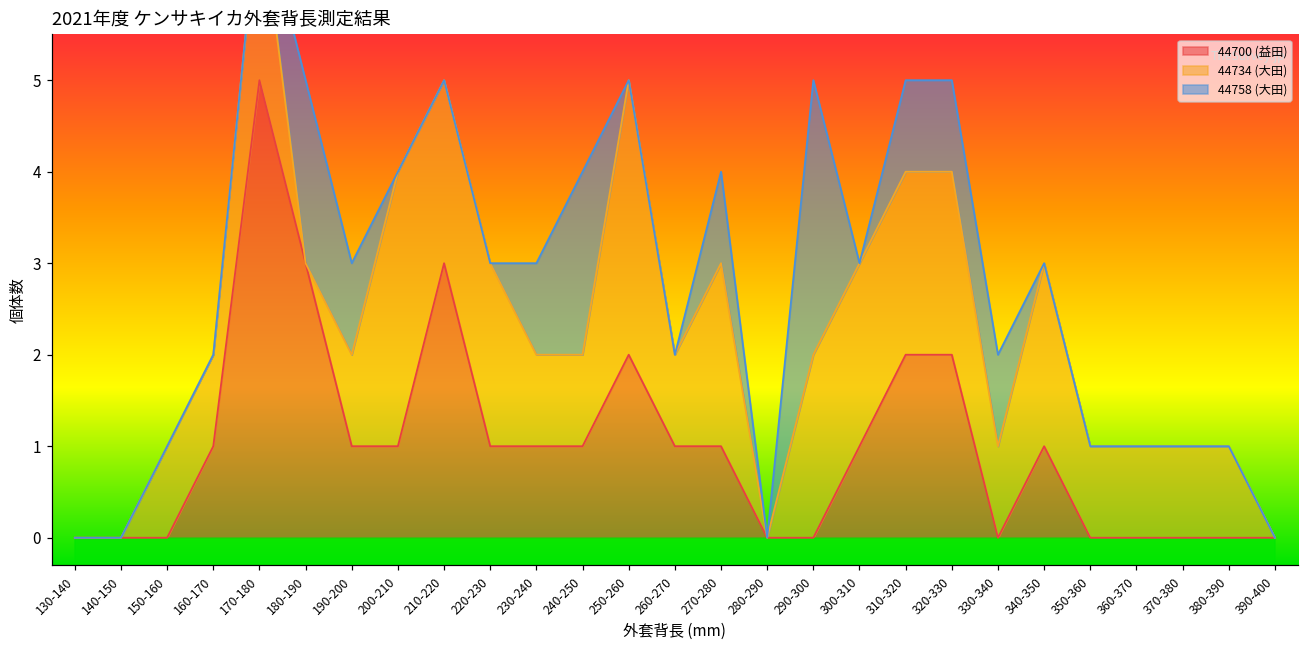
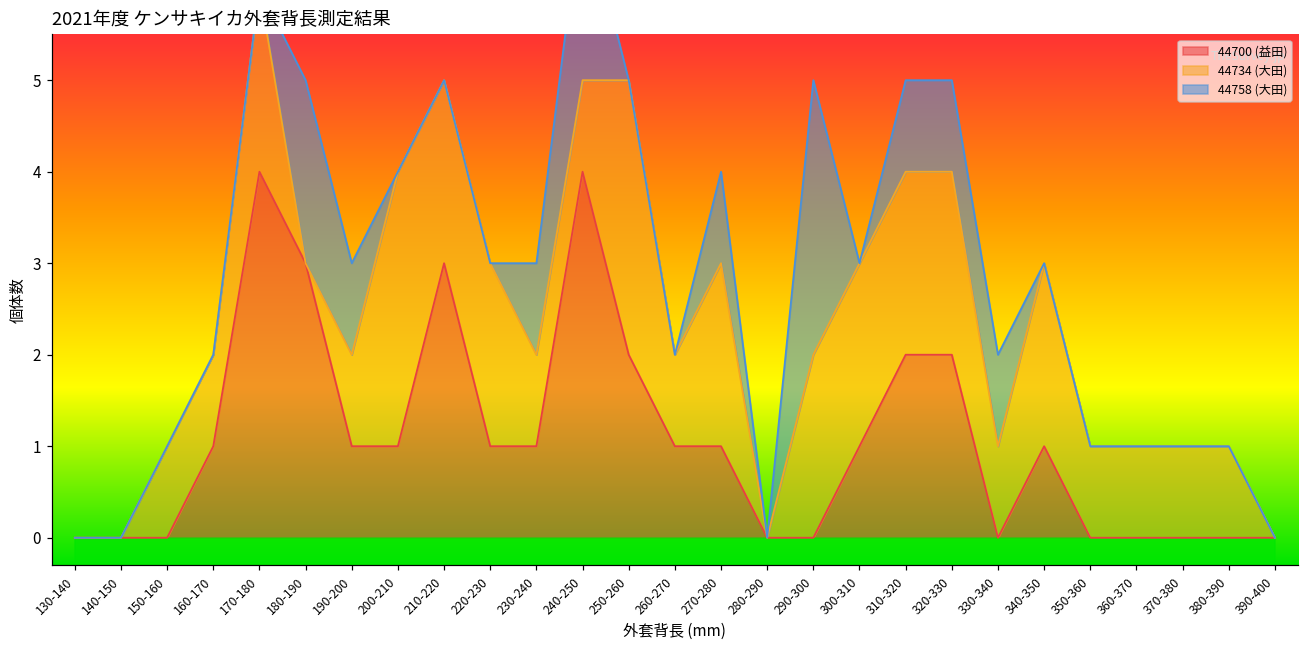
  {
    "44700 (益田)": {
      "160-170": 1,
-     "170-180": 5,
+     "170-180": 4,
      "190-200": 1,
      "200-210": 1,
      "210-220": 3,
      "220-230": 1,
      "230-240": 1,
-     "240-250": 1,
+     "240-250": 4,
      "250-260": 2,
      "260-270": 1,
      "270-280": 1,
      "300-310": 1,
      "310-320": 2,
      "320-330": 2,
      "340-350": 1
    },
    "44734 (大田)": {
      "190-200": 1,
      "230-240": 1,
      "240-250": 1,
      "270-280": 2,
      "290-300": 2,
      "310-320": 2,
      "320-330": 2,
      "330-340": 1
    },
    "44758 (大田)": {
      "180-190": 2,
      "190-200": 1,
      "230-240": 1,
      "270-280": 1,
      "290-300": 3,
      "310-320": 1,
      "320-330": 1,
      "330-340": 1
    }
  }
